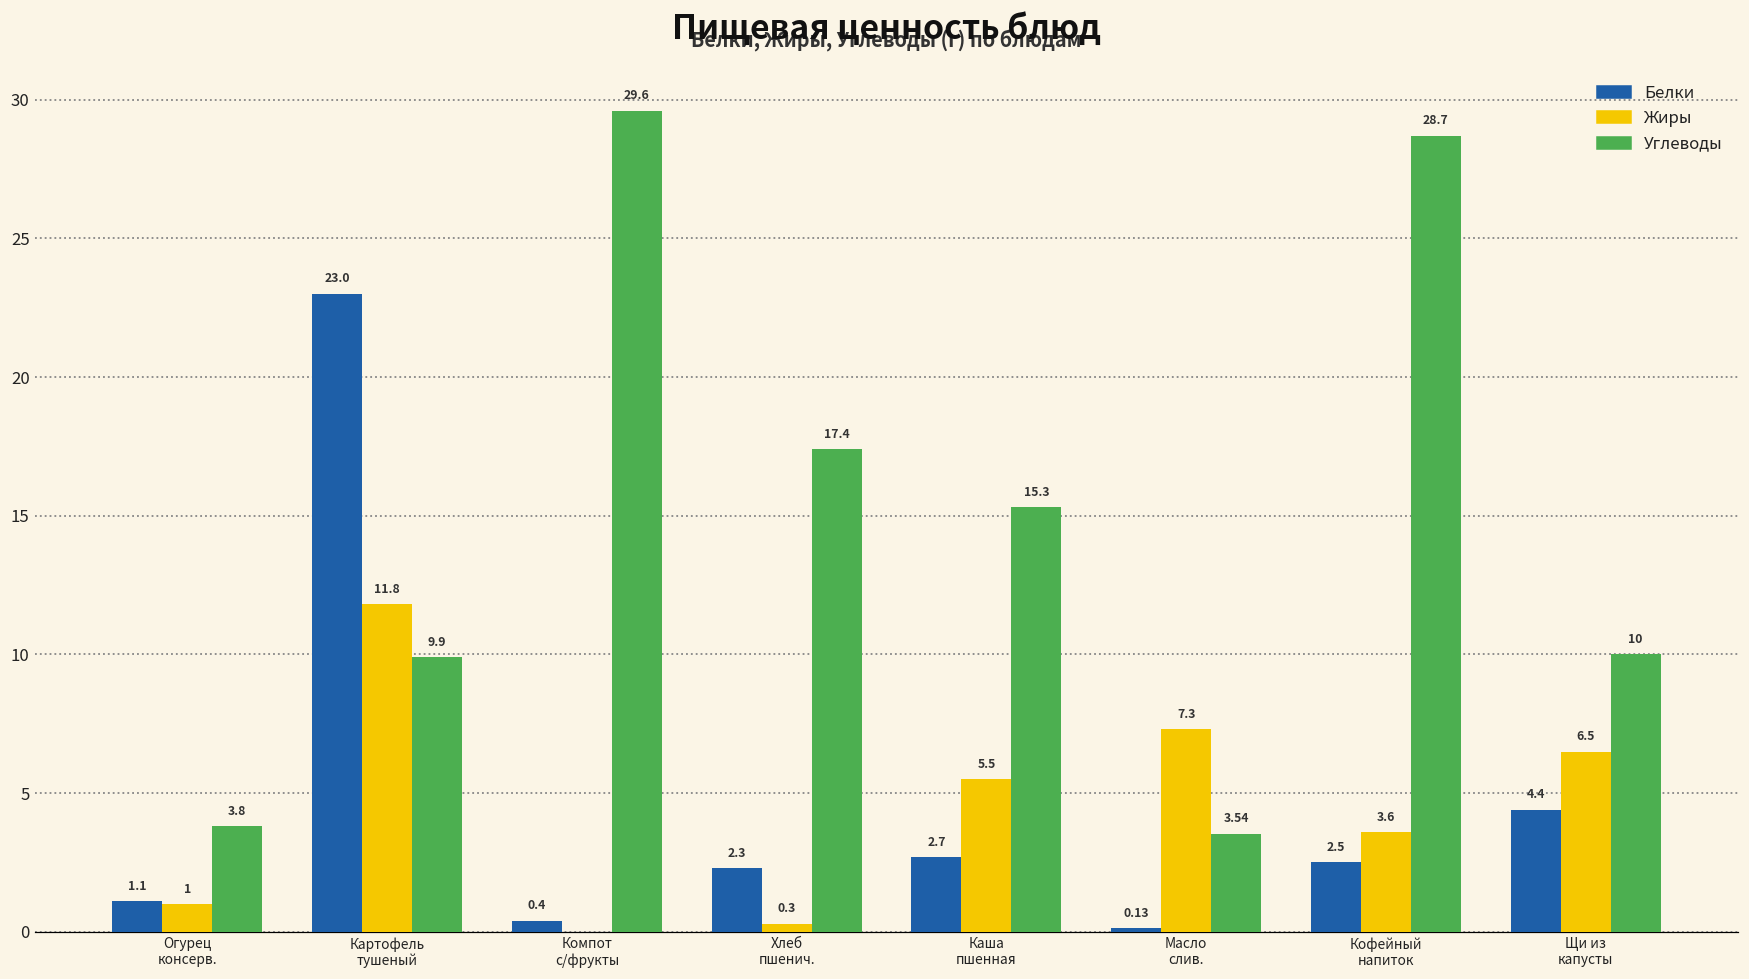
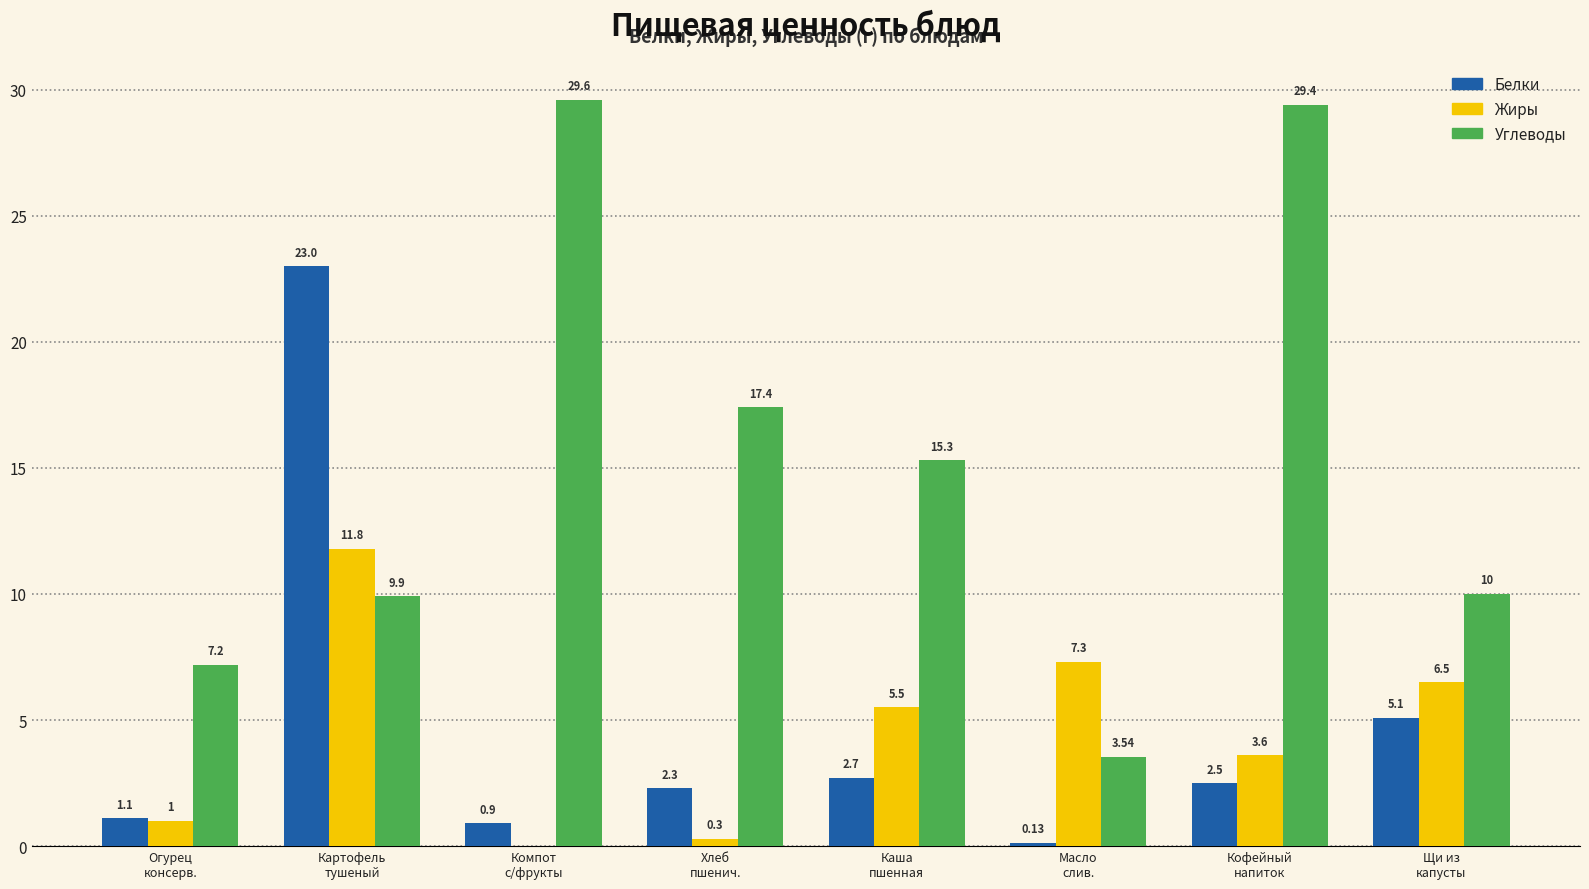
  {
    "Белки": {
      "Огурец консерв.": 1.1,
      "Картофель тушеный": 23.0,
-     "Компот с/фрукты": 0.4,
+     "Компот с/фрукты": 0.9,
      "Хлеб пшенич.": 2.3,
      "Каша пшенная": 2.7,
      "Масло слив.": 0.13,
      "Кофейный напиток": 2.5,
-     "Щи из капусты": 4.4
+     "Щи из капусты": 5.1
    },
    "Жиры": {
      "Огурец консерв.": 1,
      "Картофель тушеный": 11.8,
      "Хлеб пшенич.": 0.3,
      "Каша пшенная": 5.5,
      "Масло слив.": 7.3,
      "Кофейный напиток": 3.6,
      "Щи из капусты": 6.5
    },
    "Углеводы": {
-     "Огурец консерв.": 3.8,
+     "Огурец консерв.": 7.2,
      "Картофель тушеный": 9.9,
      "Компот с/фрукты": 29.6,
      "Хлеб пшенич.": 17.4,
      "Каша пшенная": 15.3,
      "Масло слив.": 3.54,
-     "Кофейный напиток": 28.7,
+     "Кофейный напиток": 29.4,
      "Щи из капусты": 10
    }
  }
